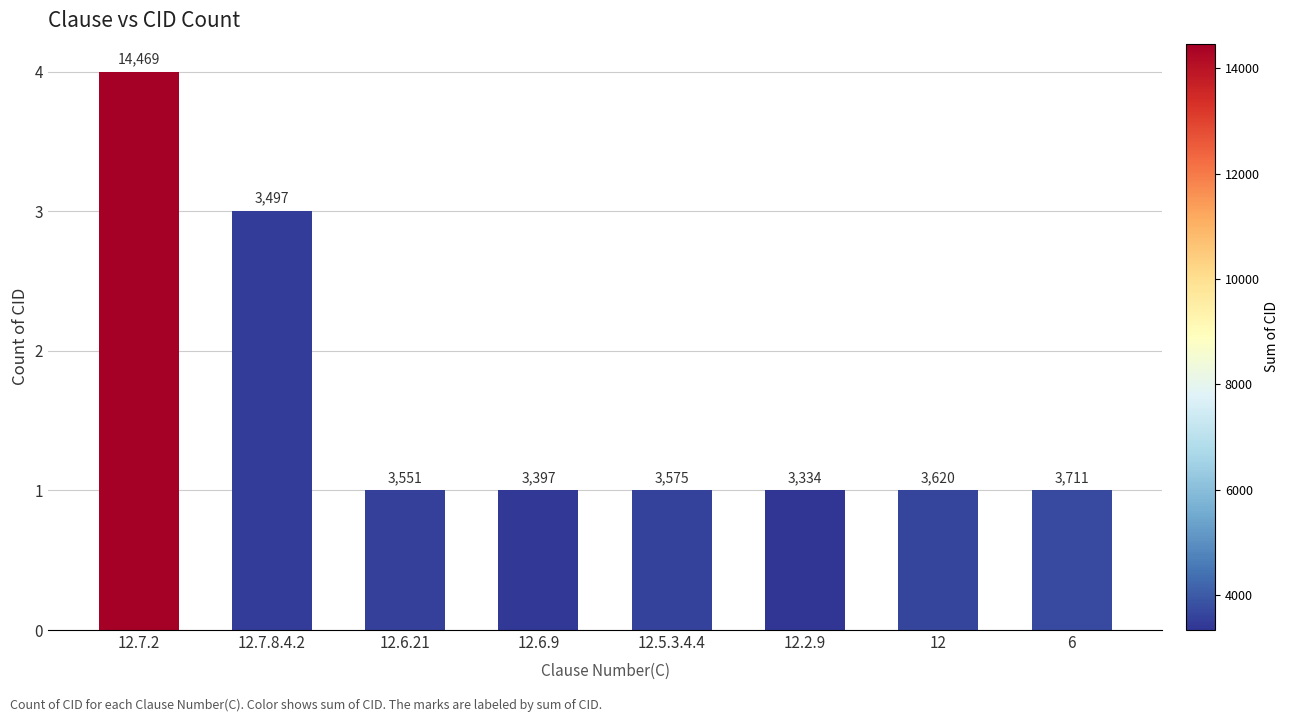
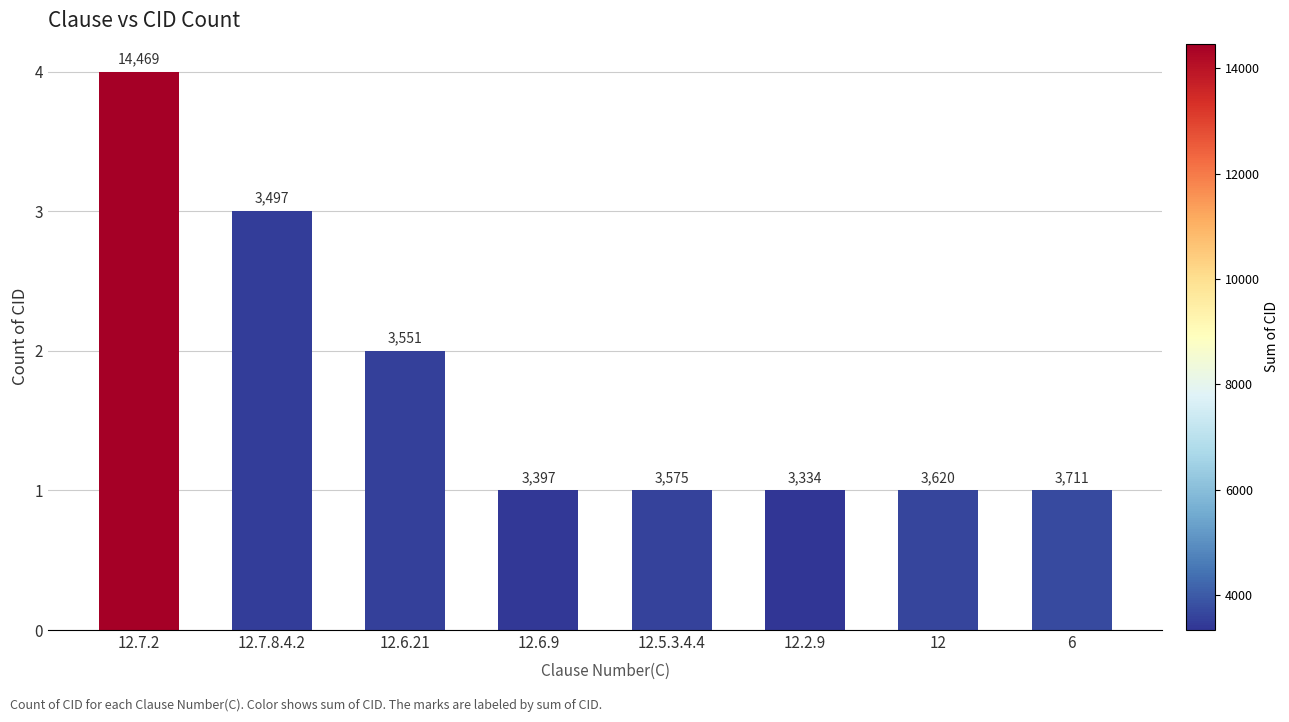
  {
-   "12.6.21": 1
+   "12.6.21": 2
  }
